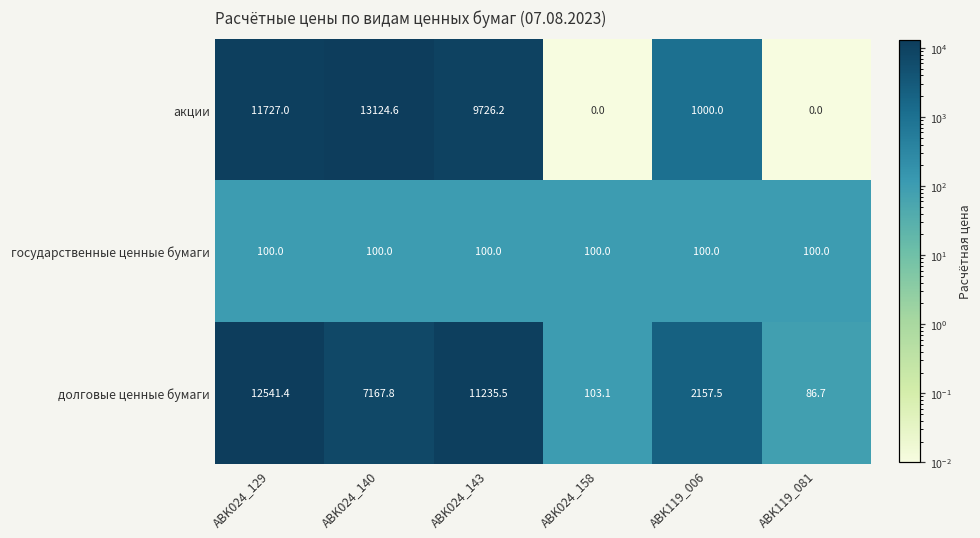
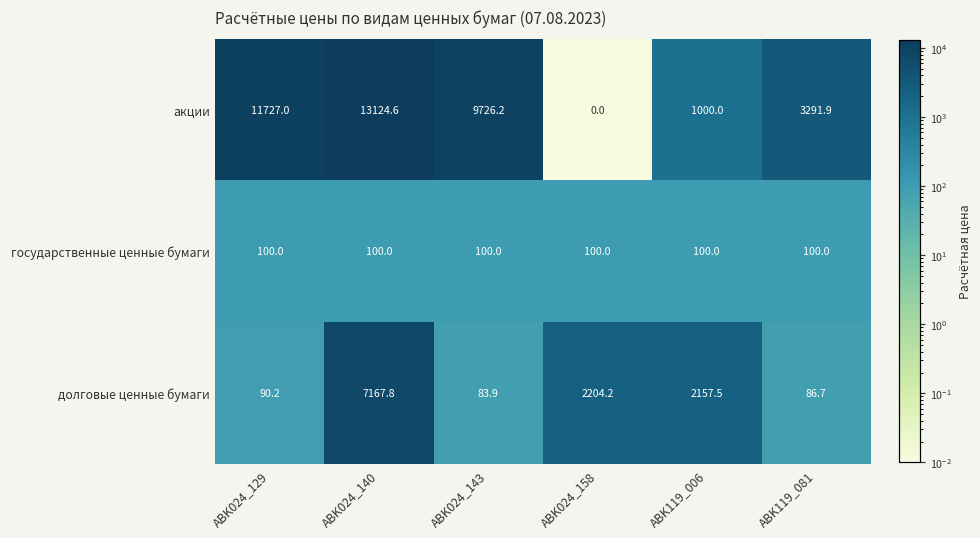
  {
    "акции": {
      "ABK024_129": 11727.0,
      "ABK024_140": 13124.6,
      "ABK024_143": 9726.2,
      "ABK024_158": 0.0,
      "ABK119_006": 1000.0,
-     "ABK119_081": 0.0
+     "ABK119_081": 3291.9
    },
    "государственные ценные бумаги": {
      "ABK024_129": 100.0,
      "ABK024_140": 100.0,
      "ABK024_143": 100.0,
      "ABK024_158": 100.0,
      "ABK119_006": 100.0,
      "ABK119_081": 100.0
    },
    "долговые ценные бумаги": {
-     "ABK024_129": 12541.4,
+     "ABK024_129": 90.2,
      "ABK024_140": 7167.8,
-     "ABK024_143": 11235.5,
-     "ABK024_158": 103.1,
+     "ABK024_143": 83.9,
+     "ABK024_158": 2204.2,
      "ABK119_006": 2157.5,
      "ABK119_081": 86.7
    }
  }
